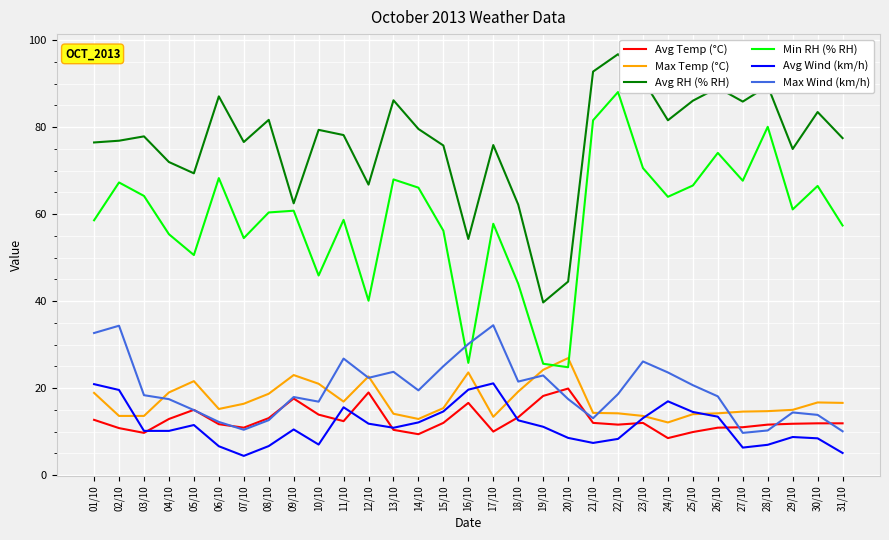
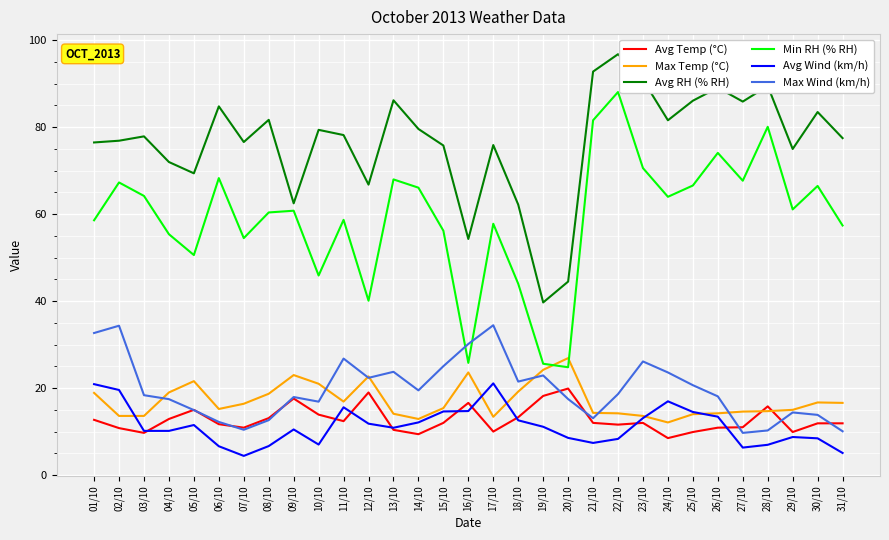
  {
    "Avg Temp (°C)": {
      "01/10": 13,
      "02/10": 11,
      "04/10": 13,
      "10/10": 14,
      "11/10": 12,
      "12/10": 19,
      "14/10": 9,
      "15/10": 12,
      "16/10": 17,
      "17/10": 10,
      "18/10": 13,
      "19/10": 18,
      "20/10": 20,
      "21/10": 12,
      "22/10": 12,
      "23/10": 12,
      "24/10": 9,
      "25/10": 10,
      "26/10": 11,
      "27/10": 11,
-     "28/10": 12,
-     "29/10": 12,
+     "28/10": 16,
+     "29/10": 10,
      "30/10": 12,
      "31/10": 12
    },
    "Max Temp (°C)": {
      "01/10": 19,
      "02/10": 14,
      "03/10": 14,
      "04/10": 19,
      "05/10": 22,
      "06/10": 15,
      "07/10": 16,
      "08/10": 19,
      "09/10": 23,
      "10/10": 21,
      "11/10": 17,
      "13/10": 14,
      "14/10": 13,
      "15/10": 15,
      "16/10": 24,
      "17/10": 13,
      "18/10": 19,
      "19/10": 24,
      "20/10": 27,
      "21/10": 14,
      "22/10": 14,
      "24/10": 12,
      "26/10": 14,
      "27/10": 15,
      "28/10": 15,
      "29/10": 15,
      "30/10": 17,
      "31/10": 17
    },
    "Avg RH (% RH)": {
      "01/10": 77,
      "02/10": 77,
      "03/10": 78,
      "04/10": 72,
      "05/10": 69,
-     "06/10": 87,
+     "06/10": 85,
      "07/10": 77,
      "08/10": 82,
      "09/10": 63,
      "10/10": 79,
      "11/10": 78,
      "12/10": 67,
      "13/10": 86,
      "14/10": 80,
      "15/10": 76,
      "16/10": 54,
      "17/10": 76,
      "18/10": 62,
      "19/10": 40,
      "20/10": 45,
      "21/10": 93,
      "22/10": 97,
      "24/10": 82,
      "25/10": 86,
      "27/10": 86,
      "29/10": 75,
      "30/10": 84,
      "31/10": 78
    },
    "Min RH (% RH)": {
      "01/10": 59,
      "02/10": 67,
      "03/10": 64,
      "04/10": 55,
      "05/10": 51,
      "06/10": 68,
      "07/10": 55,
      "08/10": 60,
      "09/10": 61,
      "10/10": 46,
      "11/10": 59,
      "12/10": 40,
      "13/10": 68,
      "14/10": 66,
      "15/10": 56,
      "16/10": 26,
      "17/10": 58,
      "18/10": 44,
      "19/10": 26,
      "20/10": 25,
      "21/10": 82,
      "22/10": 88,
      "23/10": 71,
      "24/10": 64,
      "25/10": 67,
      "26/10": 74,
      "27/10": 68,
      "28/10": 80,
      "29/10": 61,
      "30/10": 67,
      "31/10": 57
    },
    "Avg Wind (km/h)": {
      "01/10": 21,
      "02/10": 20,
      "04/10": 10,
      "05/10": 12,
      "06/10": 7,
      "07/10": 4,
      "08/10": 7,
      "09/10": 10,
      "10/10": 7,
      "11/10": 16,
      "12/10": 12,
      "14/10": 12,
      "15/10": 15,
-     "16/10": 20,
+     "16/10": 15,
      "17/10": 21,
      "18/10": 13,
      "19/10": 11,
      "20/10": 9,
      "21/10": 7,
      "22/10": 8,
      "24/10": 17,
      "26/10": 13,
      "27/10": 6,
      "28/10": 7,
      "29/10": 9,
      "30/10": 8,
      "31/10": 5
    },
    "Max Wind (km/h)": {
      "01/10": 33,
      "02/10": 34,
      "03/10": 18,
      "04/10": 17,
      "10/10": 17,
      "11/10": 27,
      "13/10": 24,
      "14/10": 19,
      "15/10": 25,
      "16/10": 30,
      "17/10": 34,
      "18/10": 22,
      "19/10": 23,
      "20/10": 17,
      "21/10": 13,
      "22/10": 19,
      "23/10": 26,
      "24/10": 24,
      "25/10": 21,
      "26/10": 18,
      "27/10": 10,
      "28/10": 10,
      "29/10": 14,
      "30/10": 14,
      "31/10": 10
    }
  }
